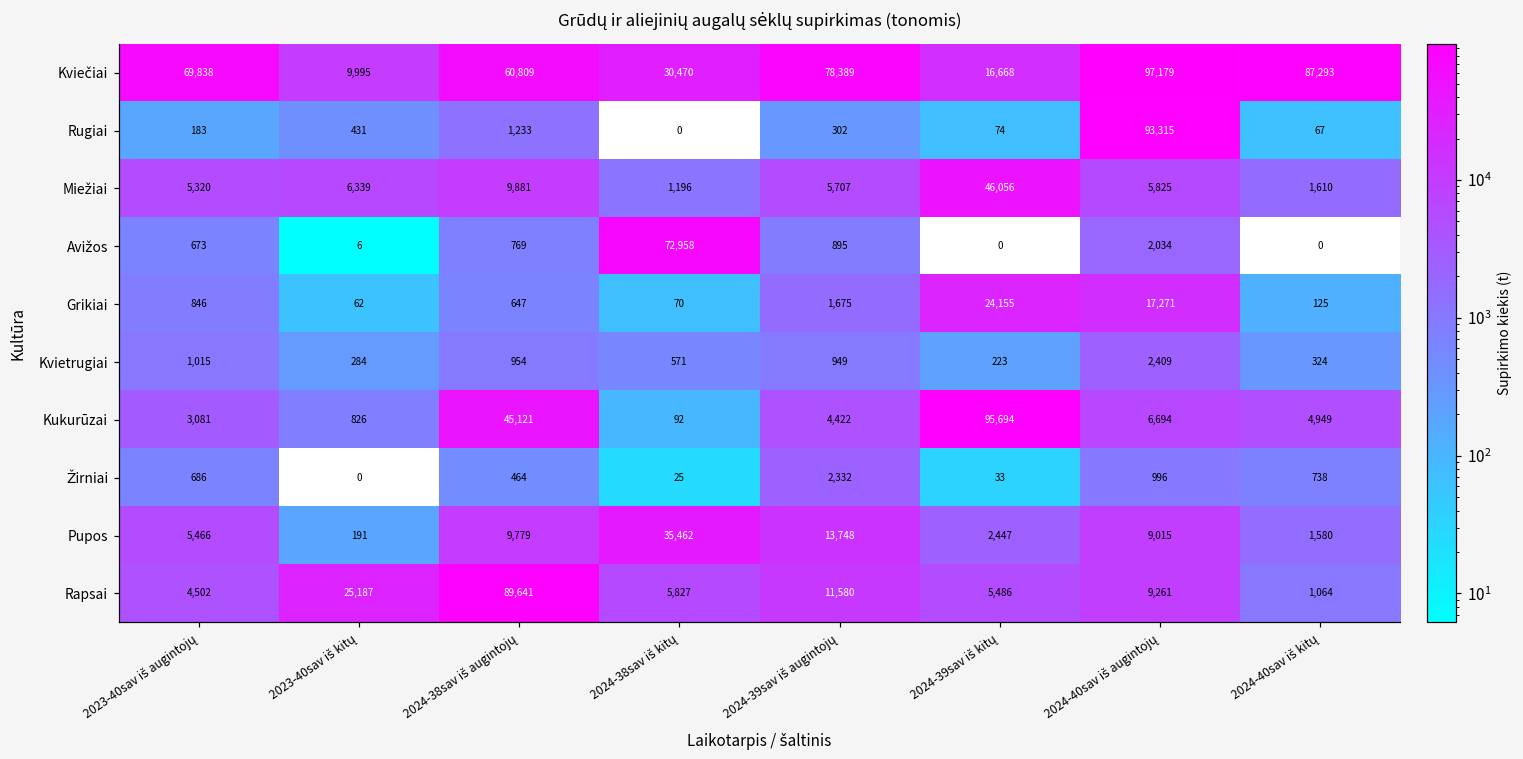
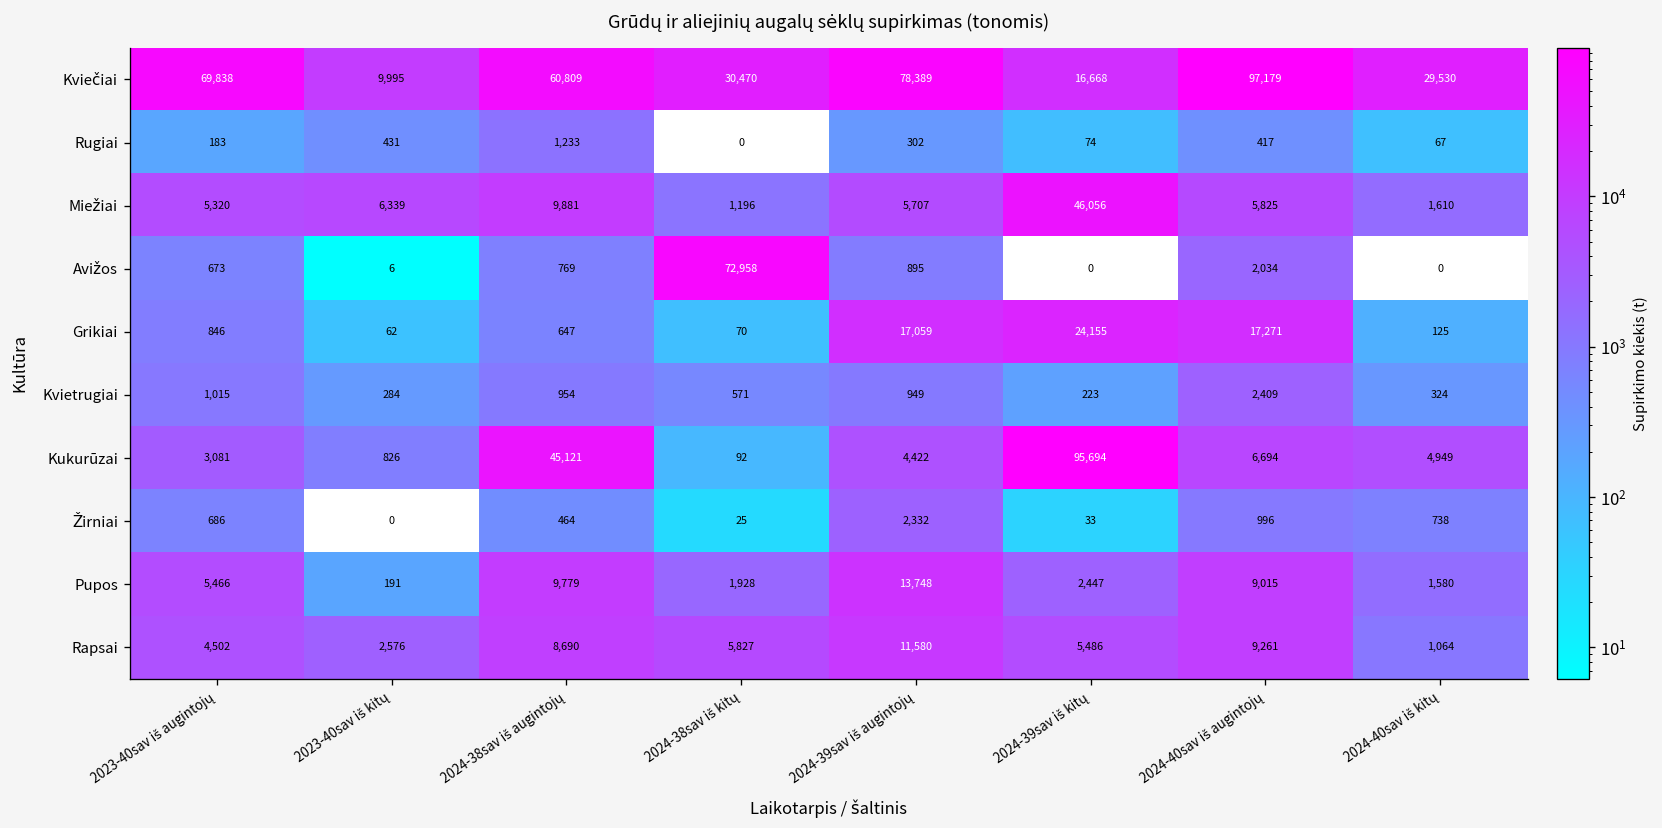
  {
    "Kviečiai": {
      "2023-40sav iš augintojų": "69,838",
      "2023-40sav iš kitų": "9,995",
      "2024-38sav iš augintojų": "60,809",
      "2024-38sav iš kitų": "30,470",
      "2024-39sav iš augintojų": "78,389",
      "2024-39sav iš kitų": "16,668",
      "2024-40sav iš augintojų": "97,179",
-     "2024-40sav iš kitų": "87,293"
+     "2024-40sav iš kitų": "29,530"
    },
    "Rugiai": {
      "2023-40sav iš augintojų": "183",
      "2023-40sav iš kitų": "431",
      "2024-38sav iš augintojų": "1,233",
      "2024-38sav iš kitų": "0",
      "2024-39sav iš augintojų": "302",
      "2024-39sav iš kitų": "74",
-     "2024-40sav iš augintojų": "93,315",
+     "2024-40sav iš augintojų": "417",
      "2024-40sav iš kitų": "67"
    },
    "Miežiai": {
      "2023-40sav iš augintojų": "5,320",
      "2023-40sav iš kitų": "6,339",
      "2024-38sav iš augintojų": "9,881",
      "2024-38sav iš kitų": "1,196",
      "2024-39sav iš augintojų": "5,707",
      "2024-39sav iš kitų": "46,056",
      "2024-40sav iš augintojų": "5,825",
      "2024-40sav iš kitų": "1,610"
    },
    "Avižos": {
      "2023-40sav iš augintojų": "673",
      "2023-40sav iš kitų": "6",
      "2024-38sav iš augintojų": "769",
      "2024-38sav iš kitų": "72,958",
      "2024-39sav iš augintojų": "895",
      "2024-39sav iš kitų": "0",
      "2024-40sav iš augintojų": "2,034",
      "2024-40sav iš kitų": "0"
    },
    "Grikiai": {
      "2023-40sav iš augintojų": "846",
      "2023-40sav iš kitų": "62",
      "2024-38sav iš augintojų": "647",
      "2024-38sav iš kitų": "70",
-     "2024-39sav iš augintojų": "1,675",
+     "2024-39sav iš augintojų": "17,059",
      "2024-39sav iš kitų": "24,155",
      "2024-40sav iš augintojų": "17,271",
      "2024-40sav iš kitų": "125"
    },
    "Kvietrugiai": {
      "2023-40sav iš augintojų": "1,015",
      "2023-40sav iš kitų": "284",
      "2024-38sav iš augintojų": "954",
      "2024-38sav iš kitų": "571",
      "2024-39sav iš augintojų": "949",
      "2024-39sav iš kitų": "223",
      "2024-40sav iš augintojų": "2,409",
      "2024-40sav iš kitų": "324"
    },
    "Kukurūzai": {
      "2023-40sav iš augintojų": "3,081",
      "2023-40sav iš kitų": "826",
      "2024-38sav iš augintojų": "45,121",
      "2024-38sav iš kitų": "92",
      "2024-39sav iš augintojų": "4,422",
      "2024-39sav iš kitų": "95,694",
      "2024-40sav iš augintojų": "6,694",
      "2024-40sav iš kitų": "4,949"
    },
    "Žirniai": {
      "2023-40sav iš augintojų": "686",
      "2023-40sav iš kitų": "0",
      "2024-38sav iš augintojų": "464",
      "2024-38sav iš kitų": "25",
      "2024-39sav iš augintojų": "2,332",
      "2024-39sav iš kitų": "33",
      "2024-40sav iš augintojų": "996",
      "2024-40sav iš kitų": "738"
    },
    "Pupos": {
      "2023-40sav iš augintojų": "5,466",
      "2023-40sav iš kitų": "191",
      "2024-38sav iš augintojų": "9,779",
-     "2024-38sav iš kitų": "35,462",
+     "2024-38sav iš kitų": "1,928",
      "2024-39sav iš augintojų": "13,748",
      "2024-39sav iš kitų": "2,447",
      "2024-40sav iš augintojų": "9,015",
      "2024-40sav iš kitų": "1,580"
    },
    "Rapsai": {
      "2023-40sav iš augintojų": "4,502",
-     "2023-40sav iš kitų": "25,187",
-     "2024-38sav iš augintojų": "89,641",
+     "2023-40sav iš kitų": "2,576",
+     "2024-38sav iš augintojų": "8,690",
      "2024-38sav iš kitų": "5,827",
      "2024-39sav iš augintojų": "11,580",
      "2024-39sav iš kitų": "5,486",
      "2024-40sav iš augintojų": "9,261",
      "2024-40sav iš kitų": "1,064"
    }
  }
